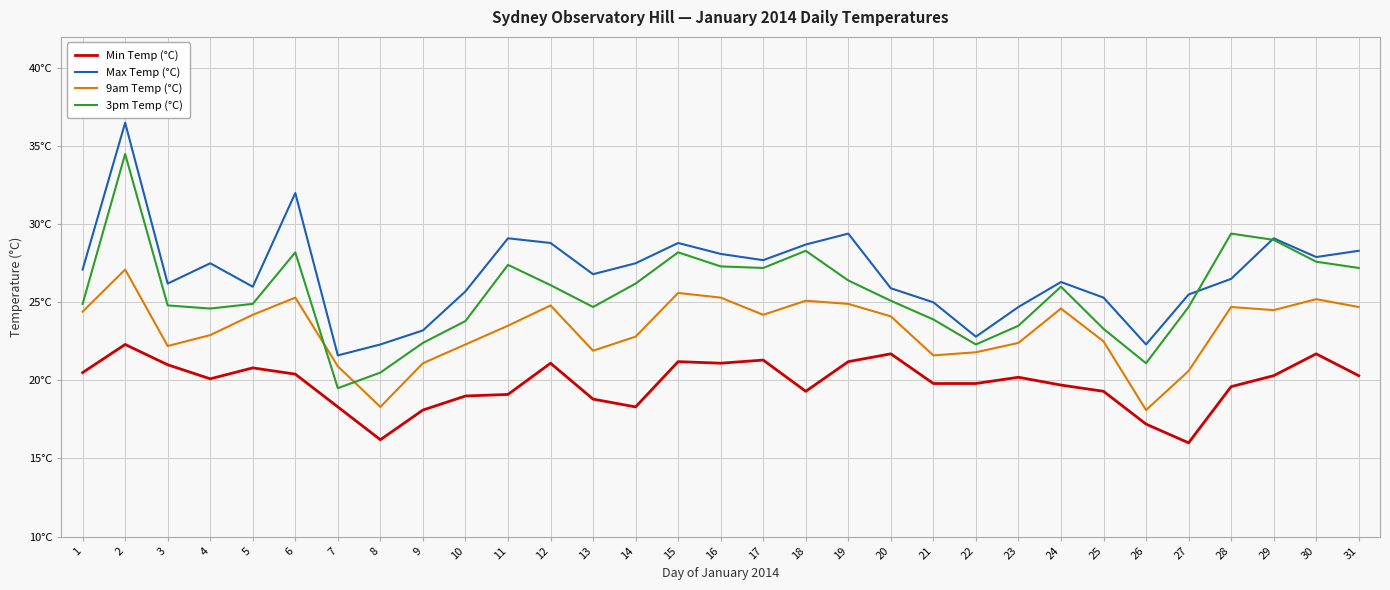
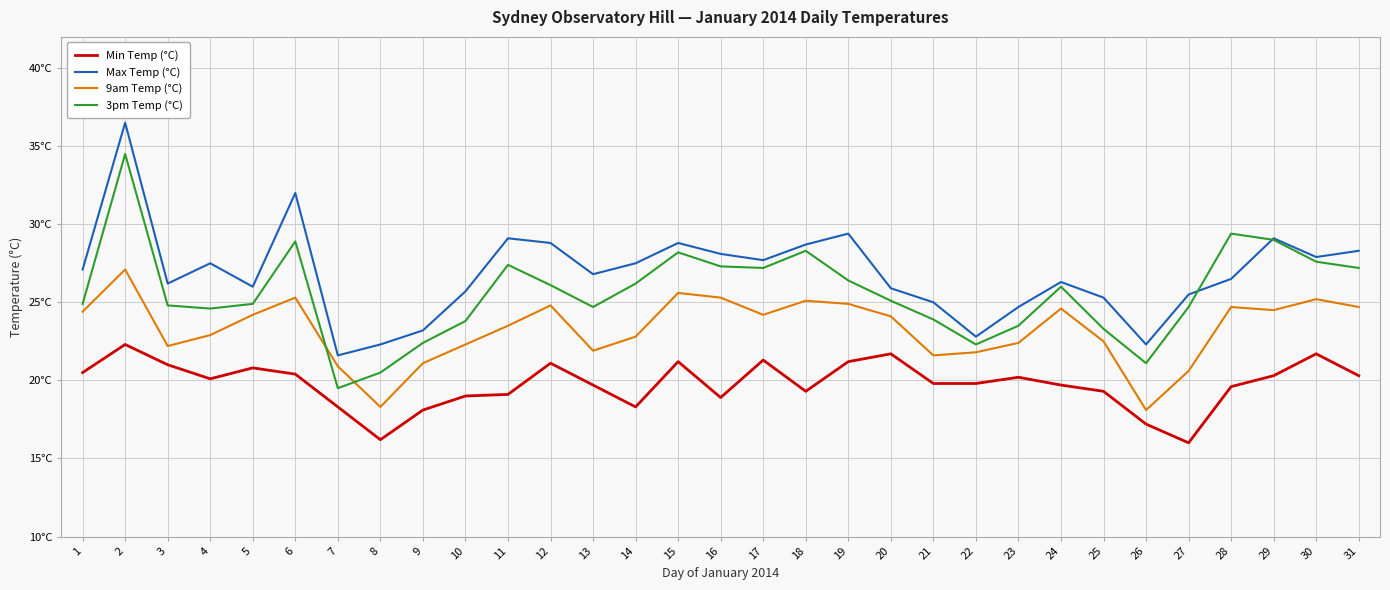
  {
    "Min Temp (°C)": {
      "1": "20.5°C",
      "2": "22.3°C",
      "3": "21.0°C",
      "4": "20.1°C",
      "5": "20.8°C",
      "6": "20.4°C",
      "7": "18.3°C",
      "8": "16.2°C",
      "9": "18.1°C",
      "10": "19.0°C",
      "11": "19.1°C",
      "12": "21.1°C",
-     "13": "18.8°C",
+     "13": "19.7°C",
      "14": "18.3°C",
      "15": "21.2°C",
-     "16": "21.1°C",
+     "16": "18.9°C",
      "17": "21.3°C",
      "18": "19.3°C",
      "19": "21.2°C",
      "20": "21.7°C",
      "21": "19.8°C",
      "22": "19.8°C",
      "23": "20.2°C",
      "24": "19.7°C",
      "25": "19.3°C",
      "26": "17.2°C",
      "27": "16.0°C",
      "28": "19.6°C",
      "29": "20.3°C",
      "30": "21.7°C",
      "31": "20.3°C"
    },
    "Max Temp (°C)": {
      "1": "27.1°C",
      "2": "36.5°C",
      "3": "26.2°C",
      "4": "27.5°C",
      "5": "26.0°C",
      "6": "32.0°C",
      "7": "21.6°C",
      "8": "22.3°C",
      "9": "23.2°C",
      "10": "25.7°C",
      "11": "29.1°C",
      "12": "28.8°C",
      "13": "26.8°C",
      "14": "27.5°C",
      "15": "28.8°C",
      "16": "28.1°C",
      "17": "27.7°C",
      "18": "28.7°C",
      "19": "29.4°C",
      "20": "25.9°C",
      "21": "25.0°C",
      "22": "22.8°C",
      "23": "24.7°C",
      "24": "26.3°C",
      "25": "25.3°C",
      "26": "22.3°C",
      "27": "25.5°C",
      "28": "26.5°C",
      "30": "27.9°C",
      "31": "28.3°C"
    },
    "9am Temp (°C)": {
      "1": "24.4°C",
      "2": "27.1°C",
      "3": "22.2°C",
      "4": "22.9°C",
      "5": "24.2°C",
      "6": "25.3°C",
      "7": "20.9°C",
      "8": "18.3°C",
      "9": "21.1°C",
      "10": "22.3°C",
      "11": "23.5°C",
      "12": "24.8°C",
      "13": "21.9°C",
      "14": "22.8°C",
      "15": "25.6°C",
      "16": "25.3°C",
      "17": "24.2°C",
      "18": "25.1°C",
      "19": "24.9°C",
      "20": "24.1°C",
      "21": "21.6°C",
      "22": "21.8°C",
      "23": "22.4°C",
      "24": "24.6°C",
      "25": "22.5°C",
      "26": "18.1°C",
      "27": "20.6°C",
      "28": "24.7°C",
      "29": "24.5°C",
      "30": "25.2°C",
      "31": "24.7°C"
    },
    "3pm Temp (°C)": {
      "1": "24.9°C",
      "2": "34.5°C",
      "3": "24.8°C",
      "4": "24.6°C",
      "5": "24.9°C",
-     "6": "28.2°C",
+     "6": "28.9°C",
      "7": "19.5°C",
      "8": "20.5°C",
      "9": "22.4°C",
      "10": "23.8°C",
      "11": "27.4°C",
      "12": "26.1°C",
      "13": "24.7°C",
      "14": "26.2°C",
      "15": "28.2°C",
      "16": "27.3°C",
      "17": "27.2°C",
      "18": "28.3°C",
      "19": "26.4°C",
      "20": "25.1°C",
      "21": "23.9°C",
      "22": "22.3°C",
      "23": "23.5°C",
      "24": "26.0°C",
      "25": "23.3°C",
      "26": "21.1°C",
      "27": "24.7°C",
      "28": "29.4°C",
      "30": "27.6°C",
      "31": "27.2°C"
    }
  }
